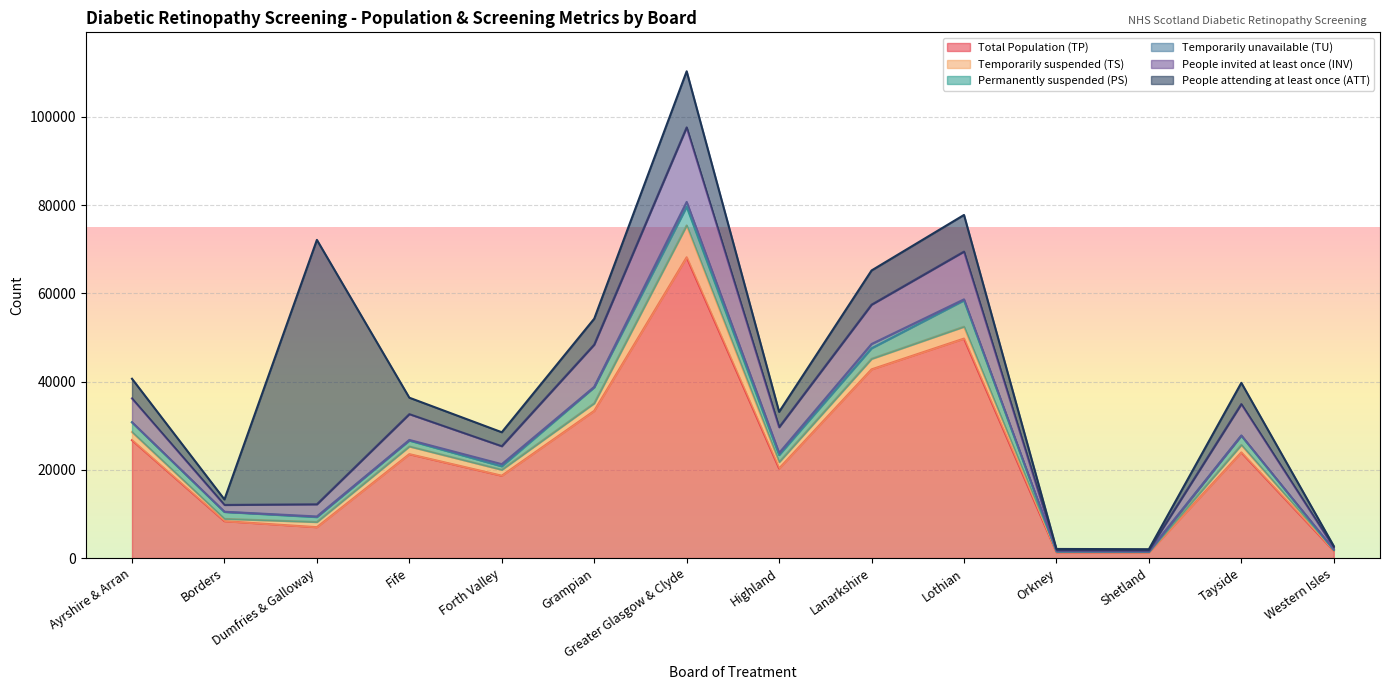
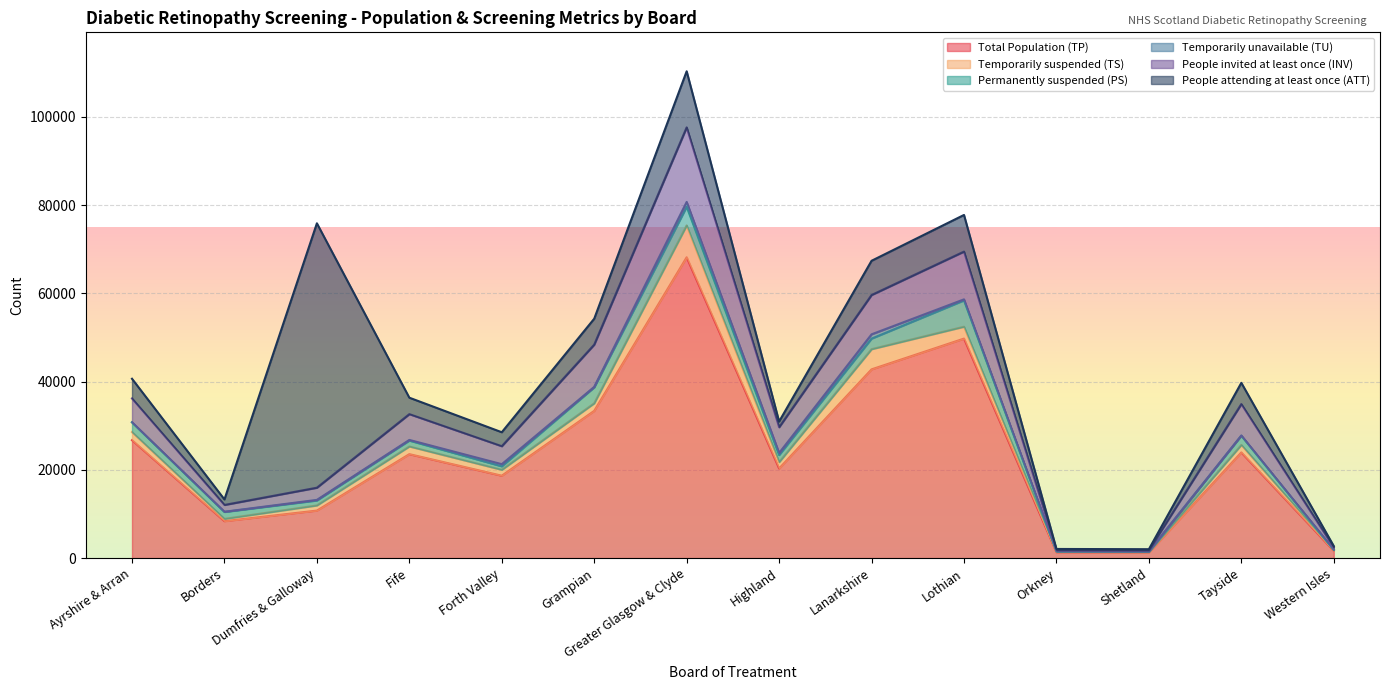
  {
    "Total Population (TP)": {
      "Ayrshire & Arran": 27000,
-     "Dumfries & Galloway": 7000,
+     "Dumfries & Galloway": 11000,
      "Fife": 24000,
      "Forth Valley": 19000,
      "Grampian": 33000,
      "Greater Glasgow & Clyde": 68000,
      "Highland": 20000,
      "Lanarkshire": 43000,
      "Lothian": 50000,
      "Tayside": 24000
    },
    "Temporarily suspended (TS)": {
      "Ayrshire & Arran": 2000,
      "Dumfries & Galloway": 1000,
      "Fife": 2000,
      "Forth Valley": 1000,
      "Grampian": 2000,
      "Greater Glasgow & Clyde": 7000,
      "Highland": 1000,
-     "Lanarkshire": 2000,
+     "Lanarkshire": 5000,
      "Lothian": 3000,
      "Tayside": 2000
    },
    "People attending at least once (ATT)": {
      "Ayrshire & Arran": 4000,
      "Borders": 1000,
      "Dumfries & Galloway": 60000,
      "Fife": 4000,
      "Forth Valley": 3000,
      "Grampian": 6000,
      "Greater Glasgow & Clyde": 13000,
-     "Highland": 3000,
+     "Highland": 1000,
      "Lanarkshire": 8000,
      "Lothian": 8000,
      "Tayside": 5000
    }
  }
